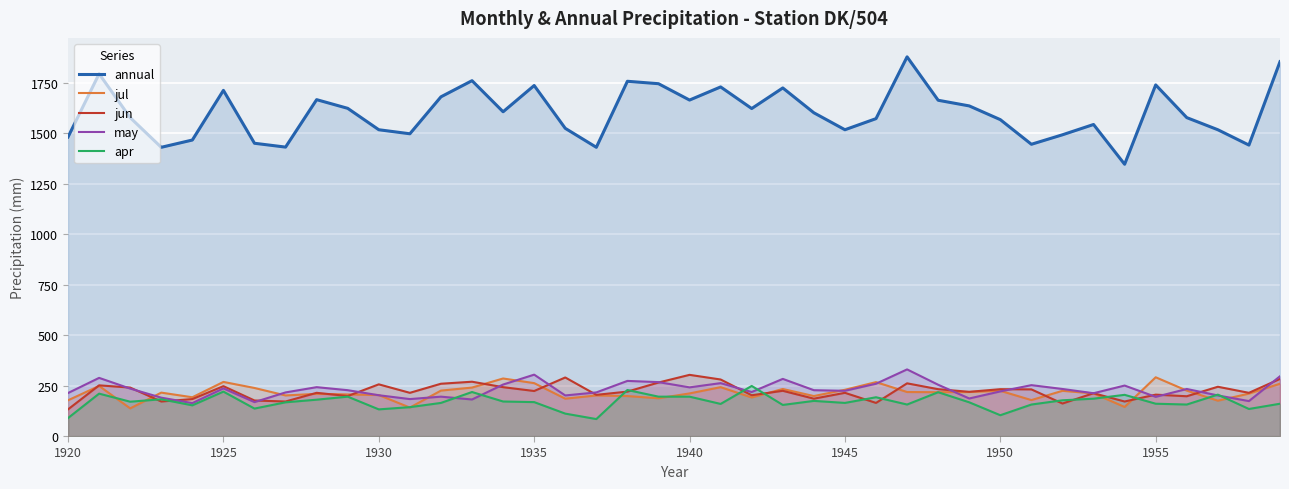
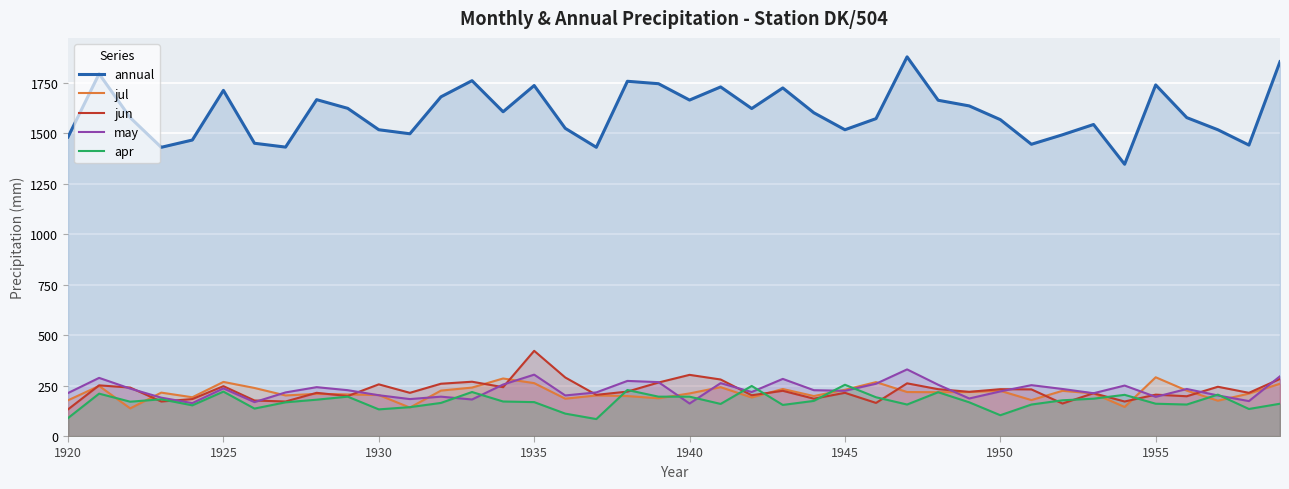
  {
    "annual": {
      "1920": 1480,
      "1925": 1710,
      "1930": 1520,
      "1935": 1740,
      "1940": 1660,
      "1945": 1520,
      "1950": 1570,
      "1955": 1740
    },
    "jul": {
      "1920": 180,
      "1925": 270,
      "1935": 260,
      "1940": 210,
      "1955": 290
    },
    "jun": {
      "1920": 130,
      "1930": 260,
-     "1935": 220,
+     "1935": 420,
      "1940": 300
    },
    "may": {
      "1920": 210,
      "1935": 300,
-     "1940": 240
+     "1940": 160
    },
    "apr": {
      "1920": 90,
      "1925": 220,
      "1930": 130,
      "1935": 170,
      "1940": 200,
-     "1945": 160,
+     "1945": 250,
      "1950": 100,
      "1955": 160
    }
  }
